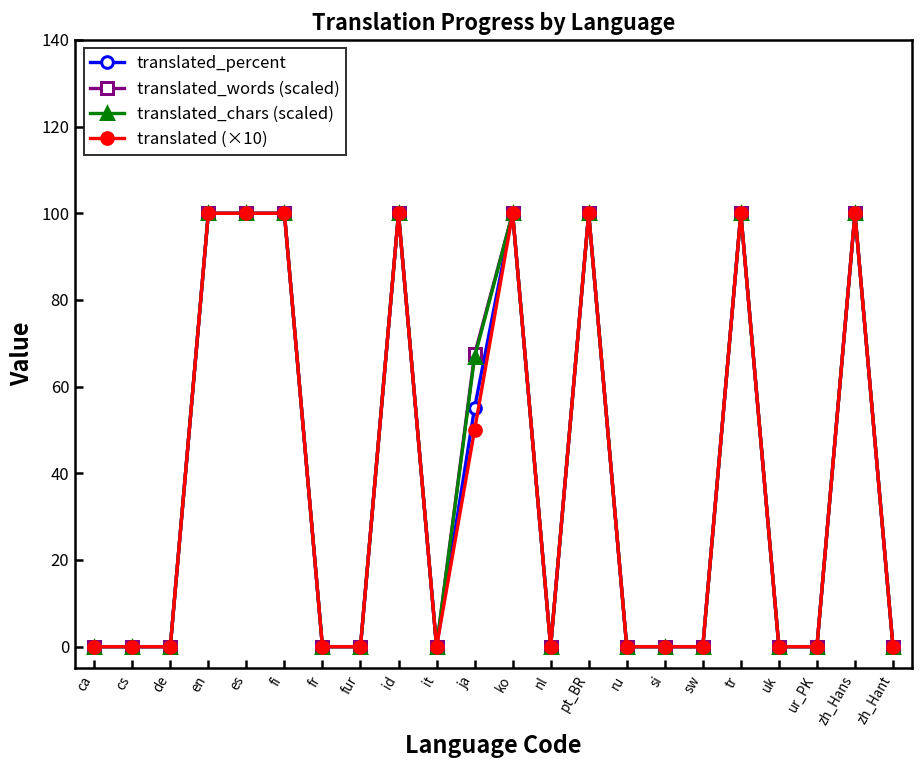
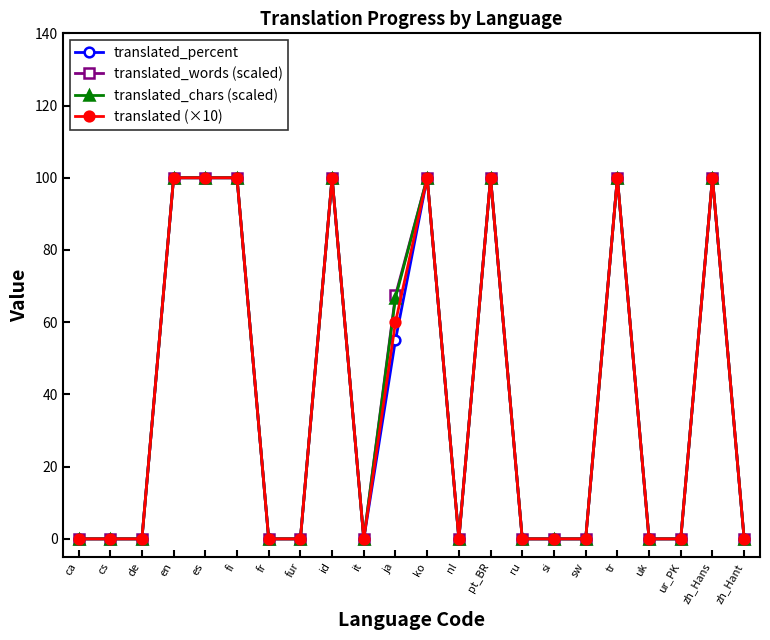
  {
    "translated_percent": {
      "ja": 55
    },
    "translated (×10)": {
-     "ja": 50
+     "ja": 60
    }
  }
